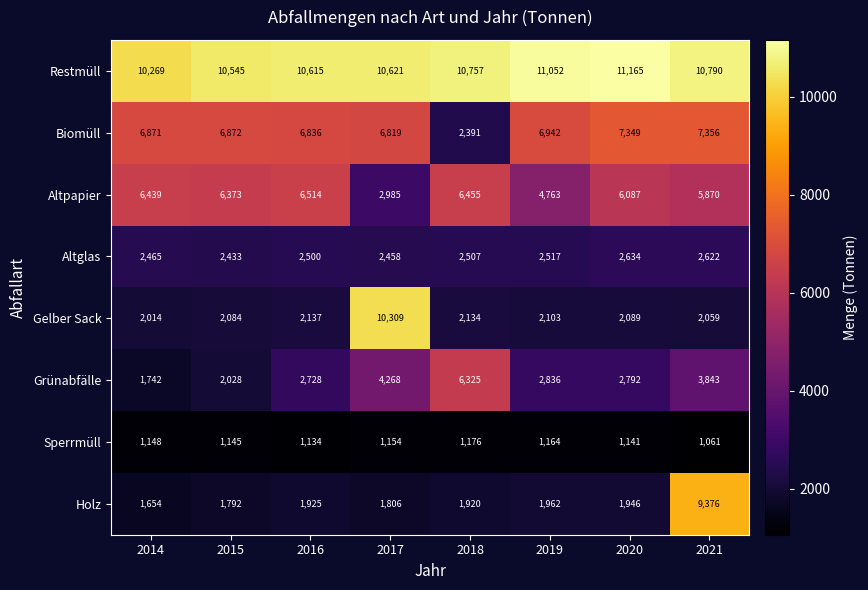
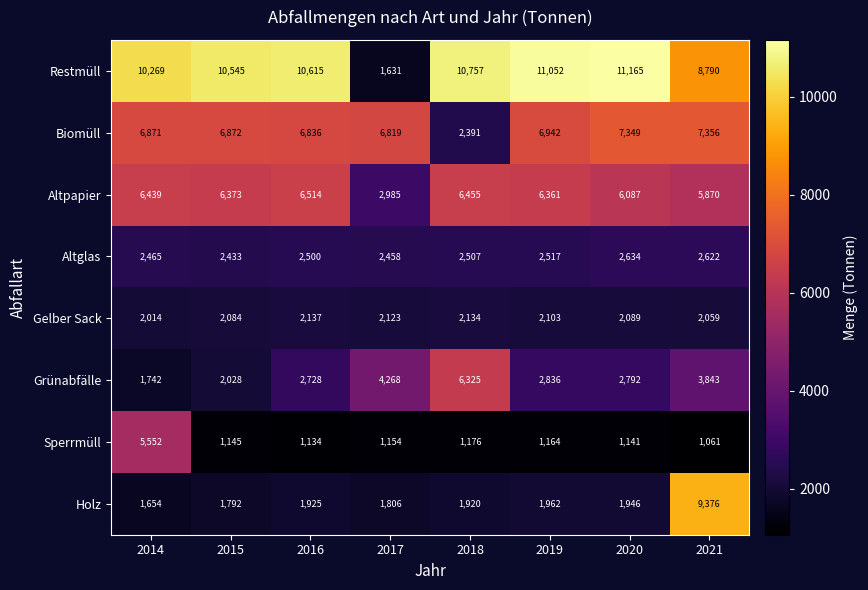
  {
    "Restmüll": {
      "2014": "10,269",
      "2015": "10,545",
      "2016": "10,615",
-     "2017": "10,621",
+     "2017": "1,631",
      "2018": "10,757",
      "2019": "11,052",
      "2020": "11,165",
-     "2021": "10,790"
+     "2021": "8,790"
    },
    "Biomüll": {
      "2014": "6,871",
      "2015": "6,872",
      "2016": "6,836",
      "2017": "6,819",
      "2018": "2,391",
      "2019": "6,942",
      "2020": "7,349",
      "2021": "7,356"
    },
    "Altpapier": {
      "2014": "6,439",
      "2015": "6,373",
      "2016": "6,514",
      "2017": "2,985",
      "2018": "6,455",
-     "2019": "4,763",
+     "2019": "6,361",
      "2020": "6,087",
      "2021": "5,870"
    },
    "Altglas": {
      "2014": "2,465",
      "2015": "2,433",
      "2016": "2,500",
      "2017": "2,458",
      "2018": "2,507",
      "2019": "2,517",
      "2020": "2,634",
      "2021": "2,622"
    },
    "Gelber Sack": {
      "2014": "2,014",
      "2015": "2,084",
      "2016": "2,137",
-     "2017": "10,309",
+     "2017": "2,123",
      "2018": "2,134",
      "2019": "2,103",
      "2020": "2,089",
      "2021": "2,059"
    },
    "Grünabfälle": {
      "2014": "1,742",
      "2015": "2,028",
      "2016": "2,728",
      "2017": "4,268",
      "2018": "6,325",
      "2019": "2,836",
      "2020": "2,792",
      "2021": "3,843"
    },
    "Sperrmüll": {
-     "2014": "1,148",
+     "2014": "5,552",
      "2015": "1,145",
      "2016": "1,134",
      "2017": "1,154",
      "2018": "1,176",
      "2019": "1,164",
      "2020": "1,141",
      "2021": "1,061"
    },
    "Holz": {
      "2014": "1,654",
      "2015": "1,792",
      "2016": "1,925",
      "2017": "1,806",
      "2018": "1,920",
      "2019": "1,962",
      "2020": "1,946",
      "2021": "9,376"
    }
  }
